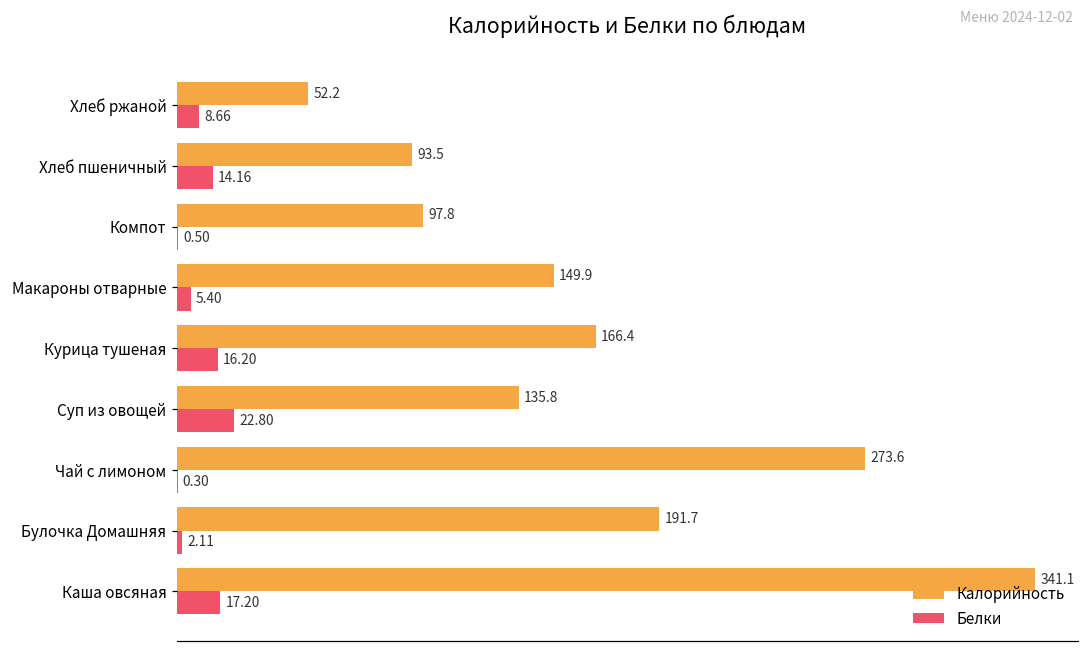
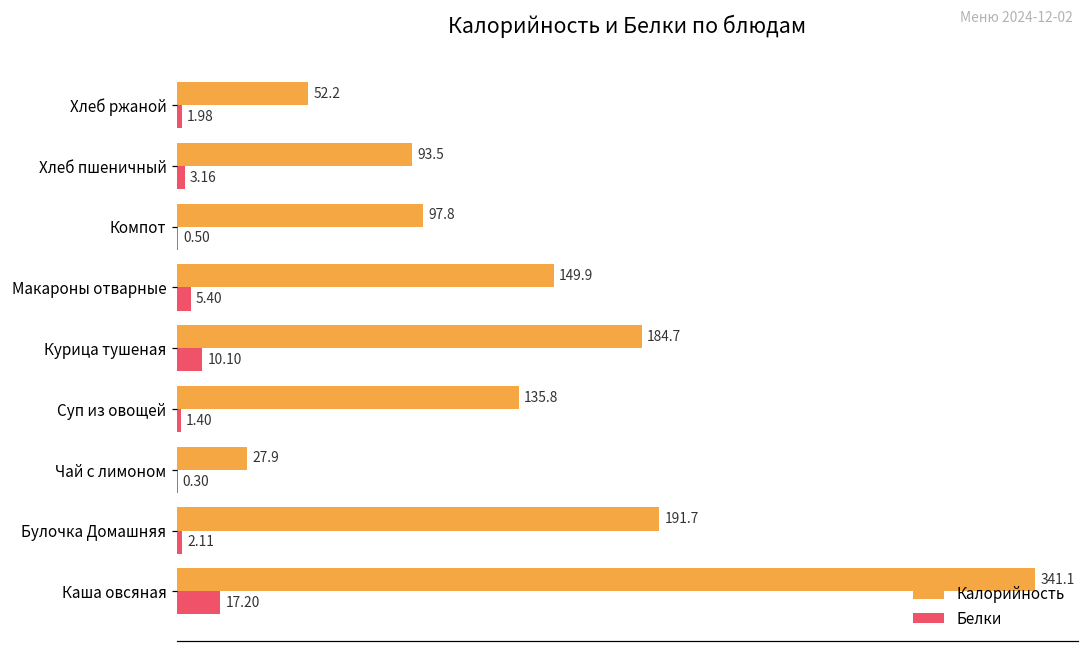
  {
    "Калорийность": {
      "Хлеб ржаной": 52.2,
      "Хлеб пшеничный": 93.5,
      "Компот": 97.8,
      "Макароны отварные": 149.9,
-     "Курица тушеная": 166.4,
+     "Курица тушеная": 184.7,
      "Суп из овощей": 135.8,
-     "Чай с лимоном": 273.6,
+     "Чай с лимоном": 27.9,
      "Булочка Домашняя": 191.7,
      "Каша овсяная": 341.1
    },
    "Белки": {
-     "Хлеб ржаной": 8.66,
-     "Хлеб пшеничный": 14.16,
+     "Хлеб ржаной": 1.98,
+     "Хлеб пшеничный": 3.16,
      "Компот": 0.50,
      "Макароны отварные": 5.40,
-     "Курица тушеная": 16.20,
-     "Суп из овощей": 22.80,
+     "Курица тушеная": 10.10,
+     "Суп из овощей": 1.40,
      "Чай с лимоном": 0.30,
      "Булочка Домашняя": 2.11,
      "Каша овсяная": 17.20
    }
  }
